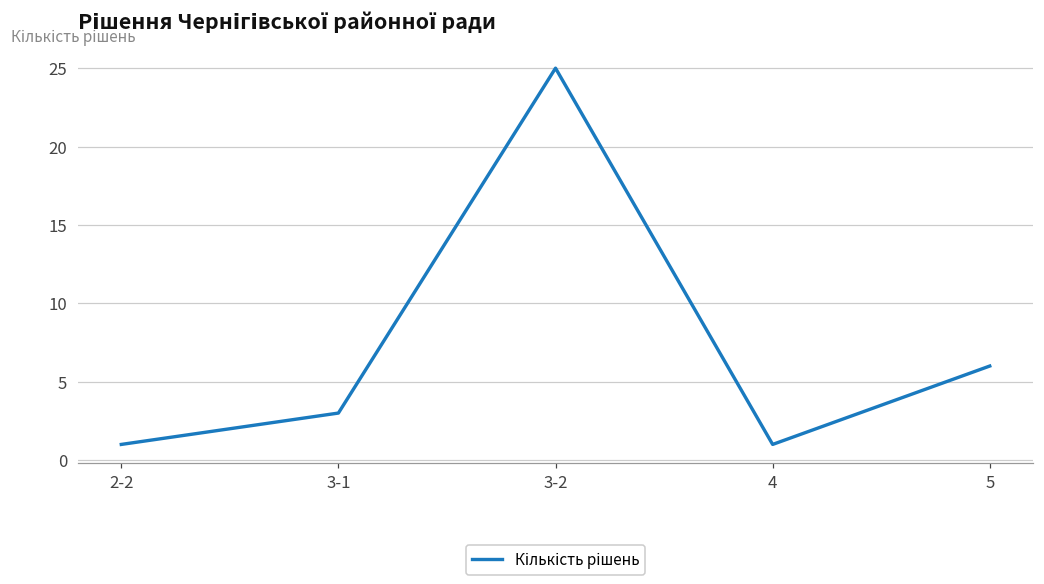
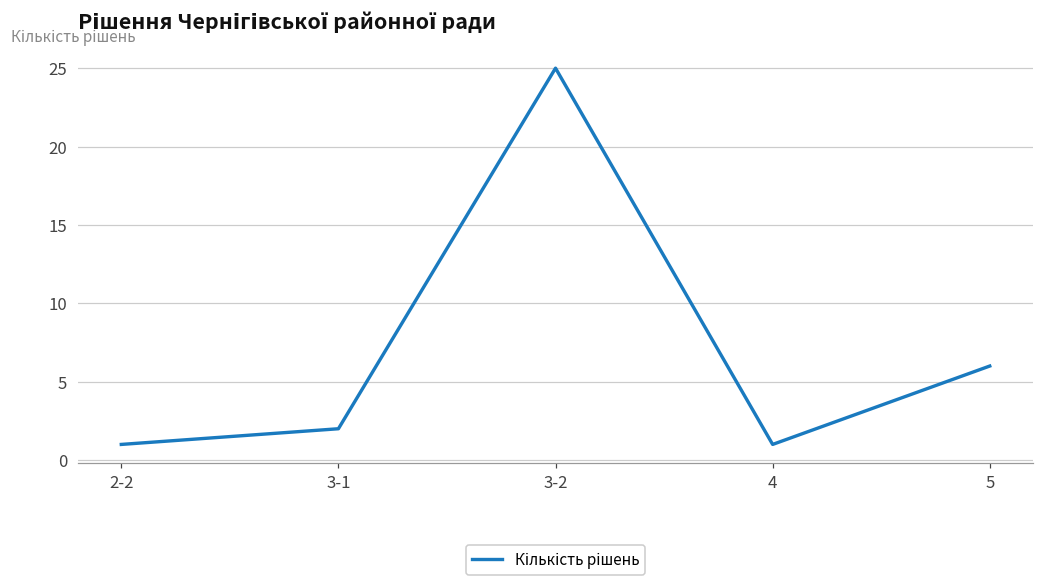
  {
    "2-2": 1,
-   "3-1": 3,
+   "3-1": 2,
    "3-2": 25,
    "4": 1,
    "5": 6
  }
